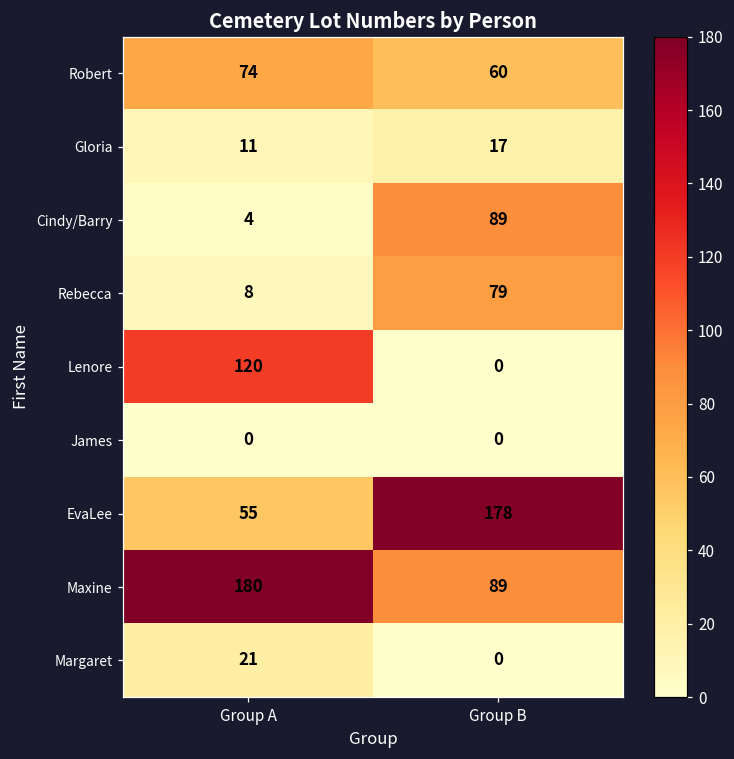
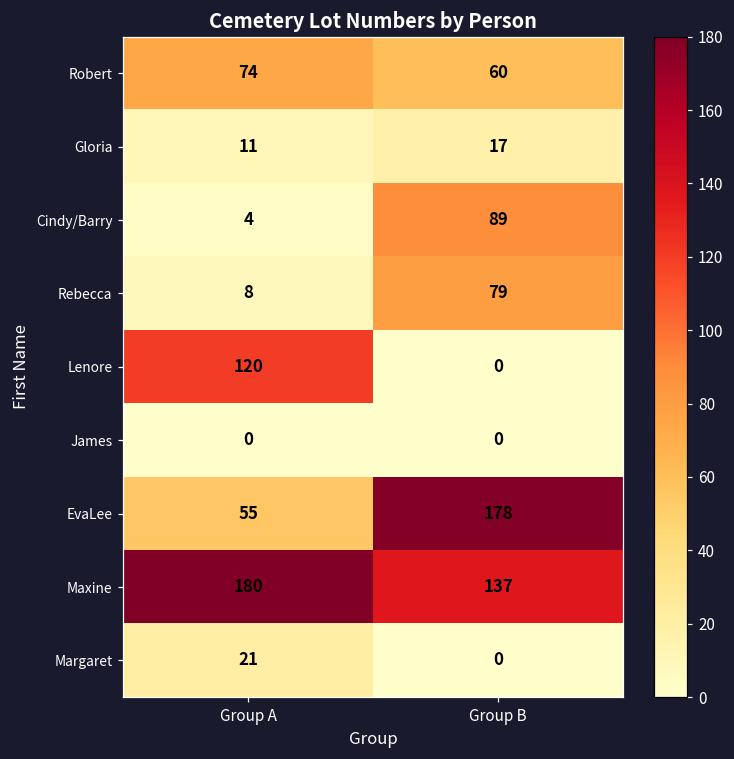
  {
    "Robert": {
      "Group A": 74,
      "Group B": 60
    },
    "Gloria": {
      "Group A": 11,
      "Group B": 17
    },
    "Cindy/Barry": {
      "Group A": 4,
      "Group B": 89
    },
    "Rebecca": {
      "Group A": 8,
      "Group B": 79
    },
    "Lenore": {
      "Group A": 120,
      "Group B": 0
    },
    "James": {
      "Group A": 0,
      "Group B": 0
    },
    "EvaLee": {
      "Group A": 55,
      "Group B": 178
    },
    "Maxine": {
      "Group A": 180,
-     "Group B": 89
+     "Group B": 137
    },
    "Margaret": {
      "Group A": 21,
      "Group B": 0
    }
  }
